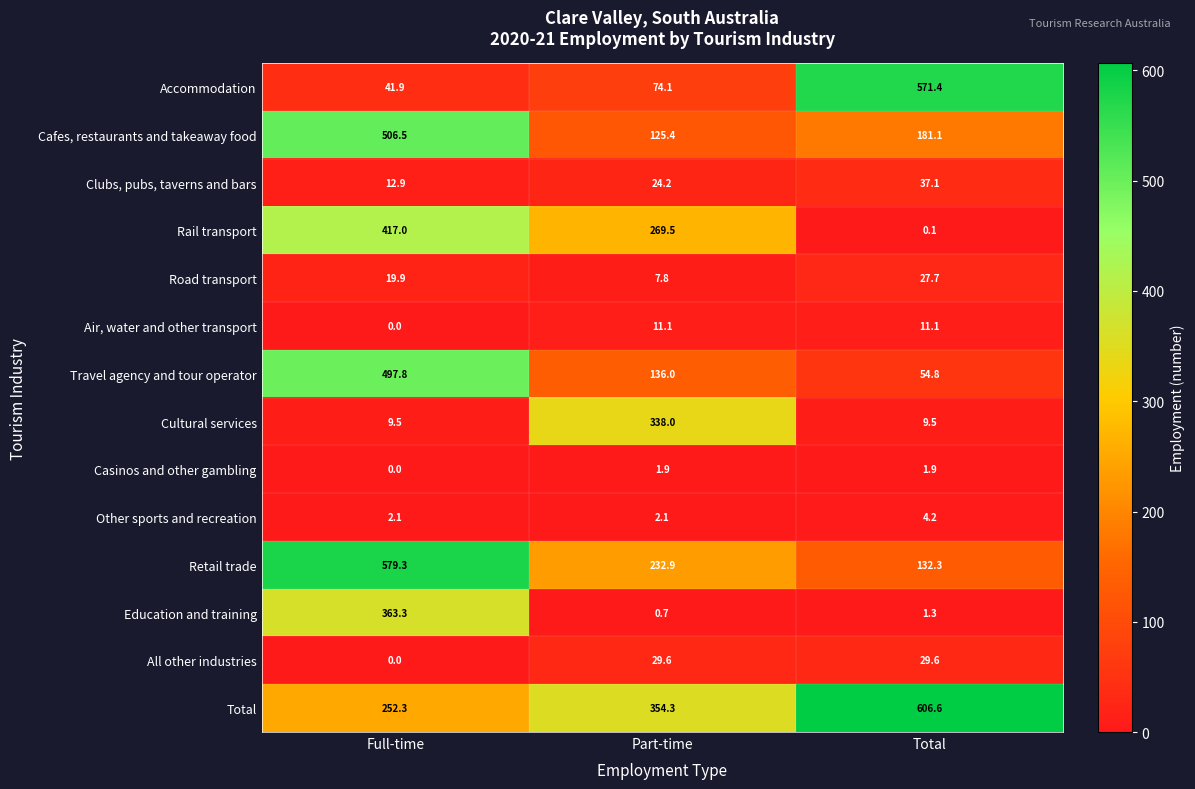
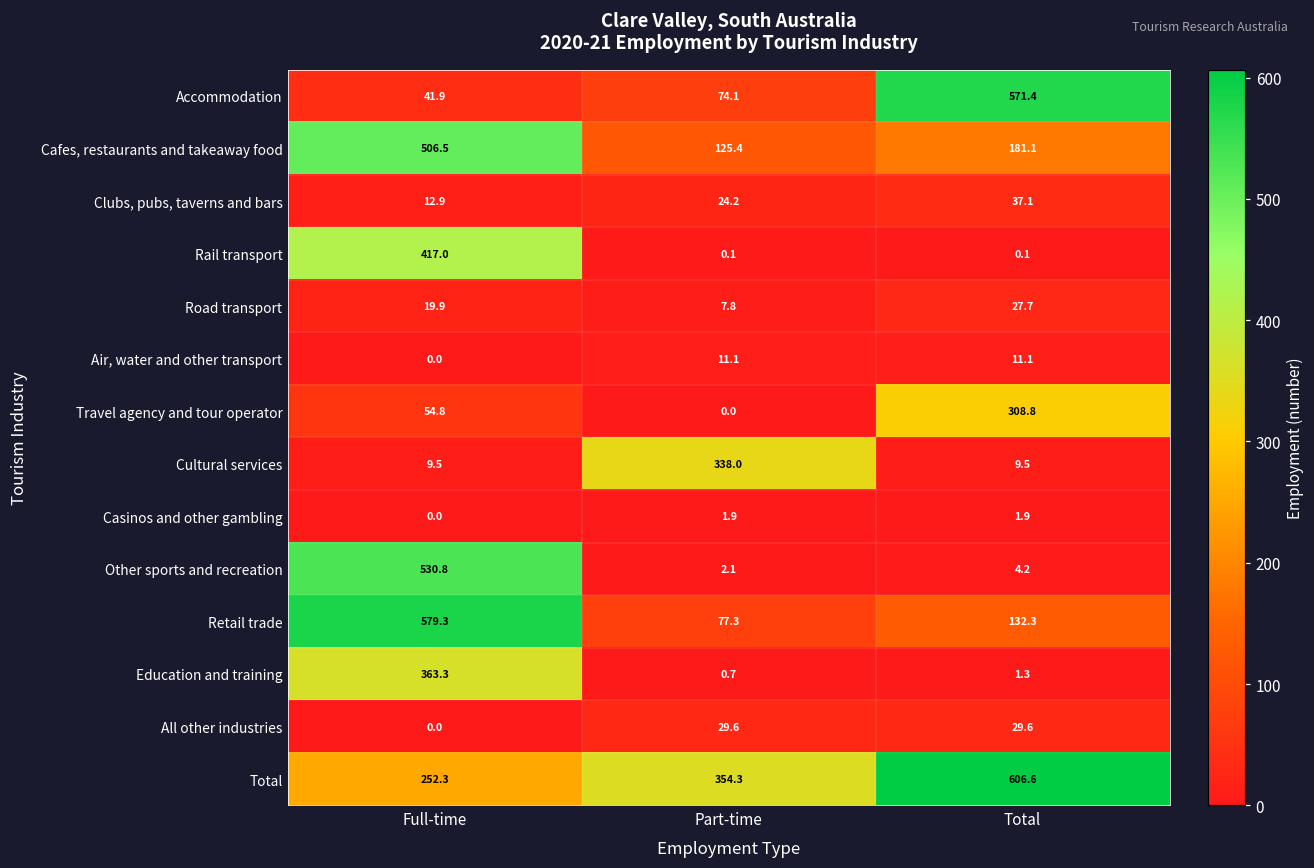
  {
    "Accommodation": {
      "Full-time": 41.9,
      "Part-time": 74.1,
      "Total": 571.4
    },
    "Cafes, restaurants and takeaway food": {
      "Full-time": 506.5,
      "Part-time": 125.4,
      "Total": 181.1
    },
    "Clubs, pubs, taverns and bars": {
      "Full-time": 12.9,
      "Part-time": 24.2,
      "Total": 37.1
    },
    "Rail transport": {
      "Full-time": 417.0,
-     "Part-time": 269.5,
+     "Part-time": 0.1,
      "Total": 0.1
    },
    "Road transport": {
      "Full-time": 19.9,
      "Part-time": 7.8,
      "Total": 27.7
    },
    "Air, water and other transport": {
      "Full-time": 0.0,
      "Part-time": 11.1,
      "Total": 11.1
    },
    "Travel agency and tour operator": {
-     "Full-time": 497.8,
-     "Part-time": 136.0,
-     "Total": 54.8
+     "Full-time": 54.8,
+     "Part-time": 0.0,
+     "Total": 308.8
    },
    "Cultural services": {
      "Full-time": 9.5,
      "Part-time": 338.0,
      "Total": 9.5
    },
    "Casinos and other gambling": {
      "Full-time": 0.0,
      "Part-time": 1.9,
      "Total": 1.9
    },
    "Other sports and recreation": {
-     "Full-time": 2.1,
+     "Full-time": 530.8,
      "Part-time": 2.1,
      "Total": 4.2
    },
    "Retail trade": {
      "Full-time": 579.3,
-     "Part-time": 232.9,
+     "Part-time": 77.3,
      "Total": 132.3
    },
    "Education and training": {
      "Full-time": 363.3,
      "Part-time": 0.7,
      "Total": 1.3
    },
    "All other industries": {
      "Full-time": 0.0,
      "Part-time": 29.6,
      "Total": 29.6
    },
    "Total": {
      "Full-time": 252.3,
      "Part-time": 354.3,
      "Total": 606.6
    }
  }
